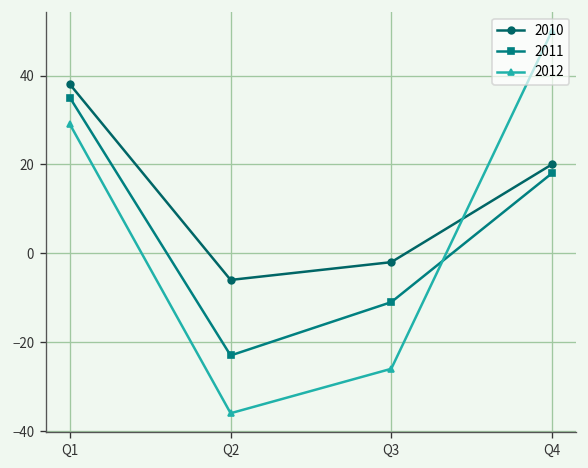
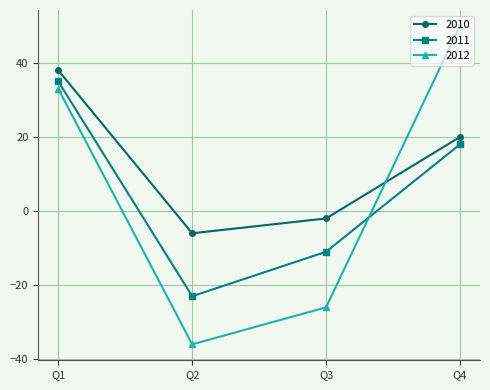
  {
    "2012": {
-     "Q1": 29,
+     "Q1": 33,
      "Q2": -36,
      "Q3": -26
    }
  }
